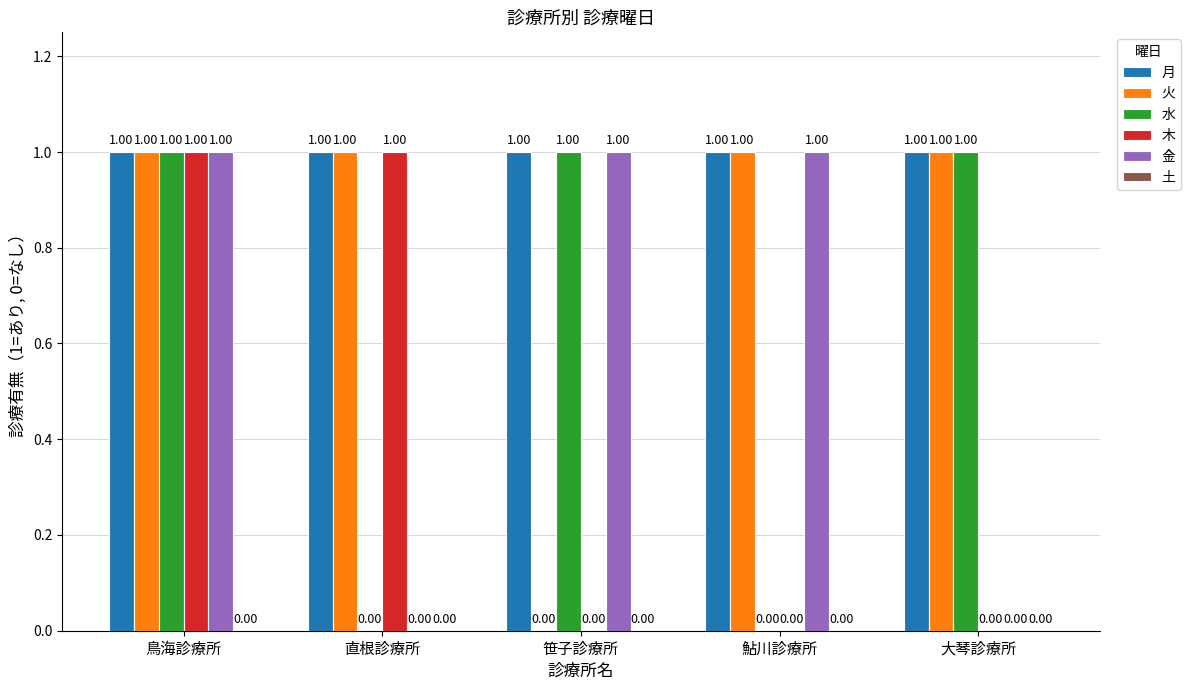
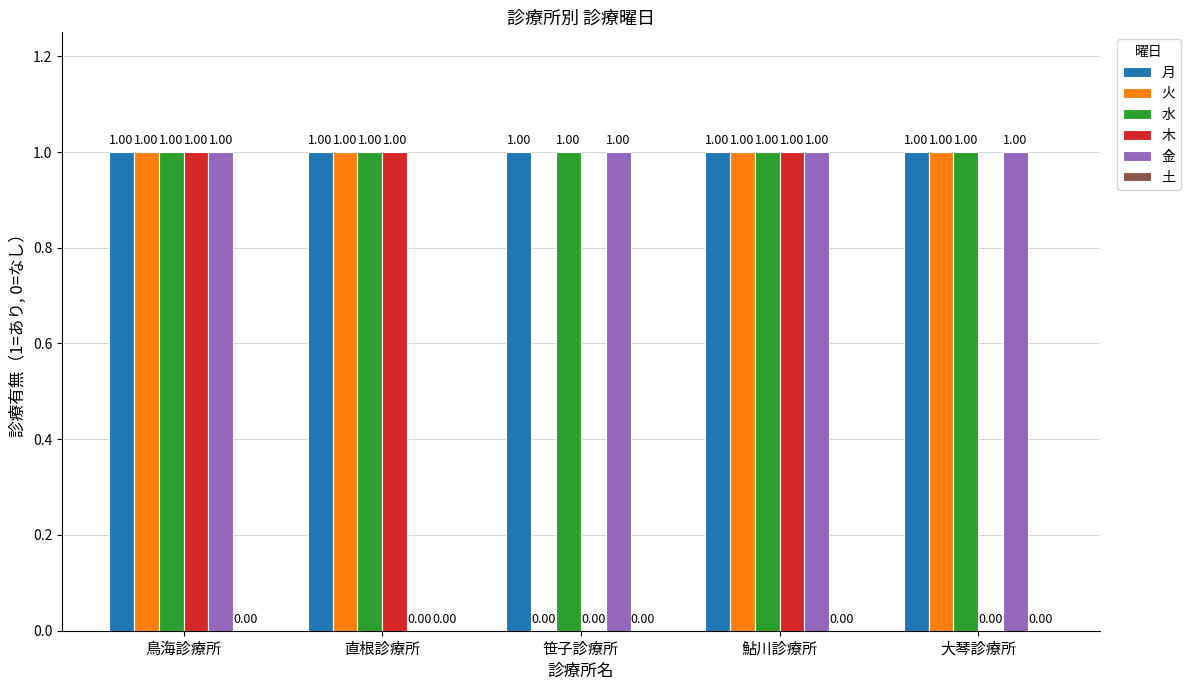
  {
    "月": {
      "鳥海診療所": 1.00,
      "直根診療所": 1.00,
      "笹子診療所": 1.00,
      "鮎川診療所": 1.00,
      "大琴診療所": 1.00
    },
    "火": {
      "鳥海診療所": 1.00,
      "直根診療所": 1.00,
      "笹子診療所": 0.00,
      "鮎川診療所": 1.00,
      "大琴診療所": 1.00
    },
    "水": {
      "鳥海診療所": 1.00,
-     "直根診療所": 0.00,
+     "直根診療所": 1.00,
      "笹子診療所": 1.00,
-     "鮎川診療所": 0.00,
+     "鮎川診療所": 1.00,
      "大琴診療所": 1.00
    },
    "木": {
      "鳥海診療所": 1.00,
      "直根診療所": 1.00,
      "笹子診療所": 0.00,
-     "鮎川診療所": 0.00,
+     "鮎川診療所": 1.00,
      "大琴診療所": 0.00
    },
    "金": {
      "鳥海診療所": 1.00,
      "直根診療所": 0.00,
      "笹子診療所": 1.00,
      "鮎川診療所": 1.00,
-     "大琴診療所": 0.00
+     "大琴診療所": 1.00
    },
    "土": {
      "鳥海診療所": 0.00,
      "直根診療所": 0.00,
      "笹子診療所": 0.00,
      "鮎川診療所": 0.00,
      "大琴診療所": 0.00
    }
  }
